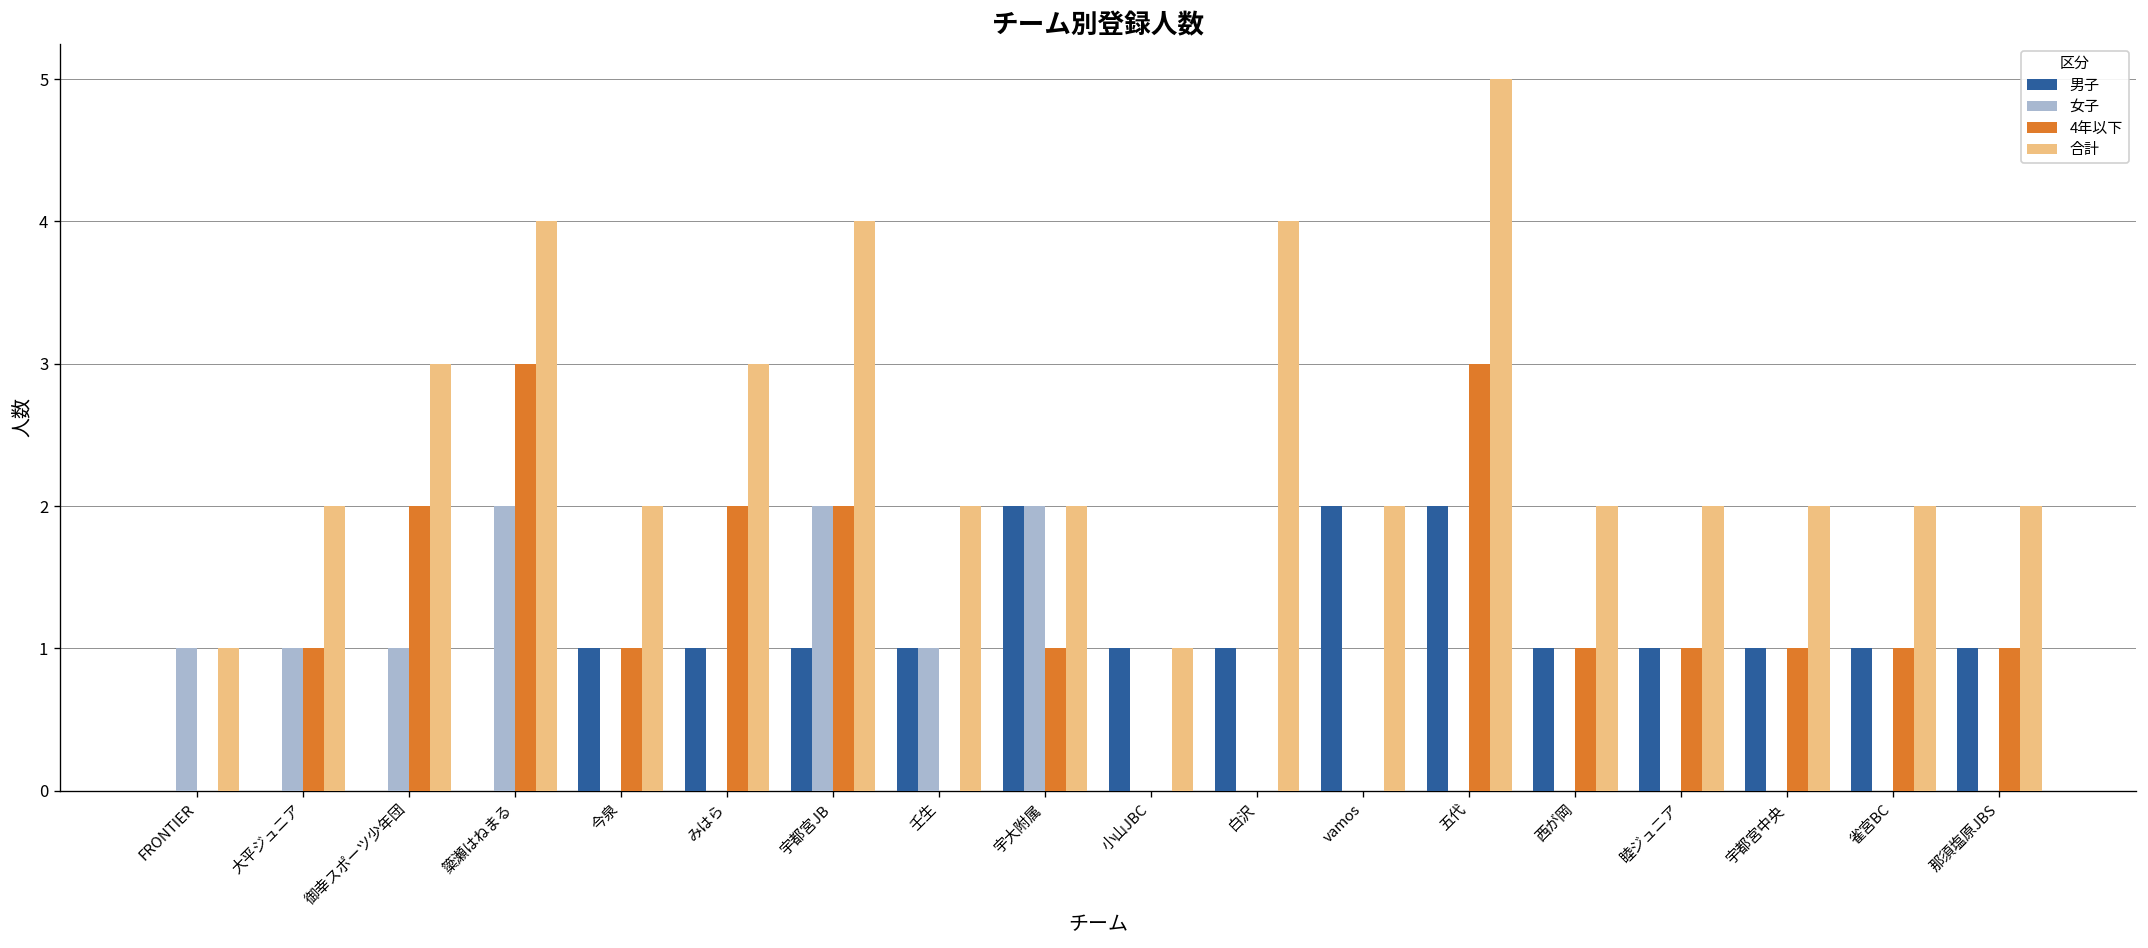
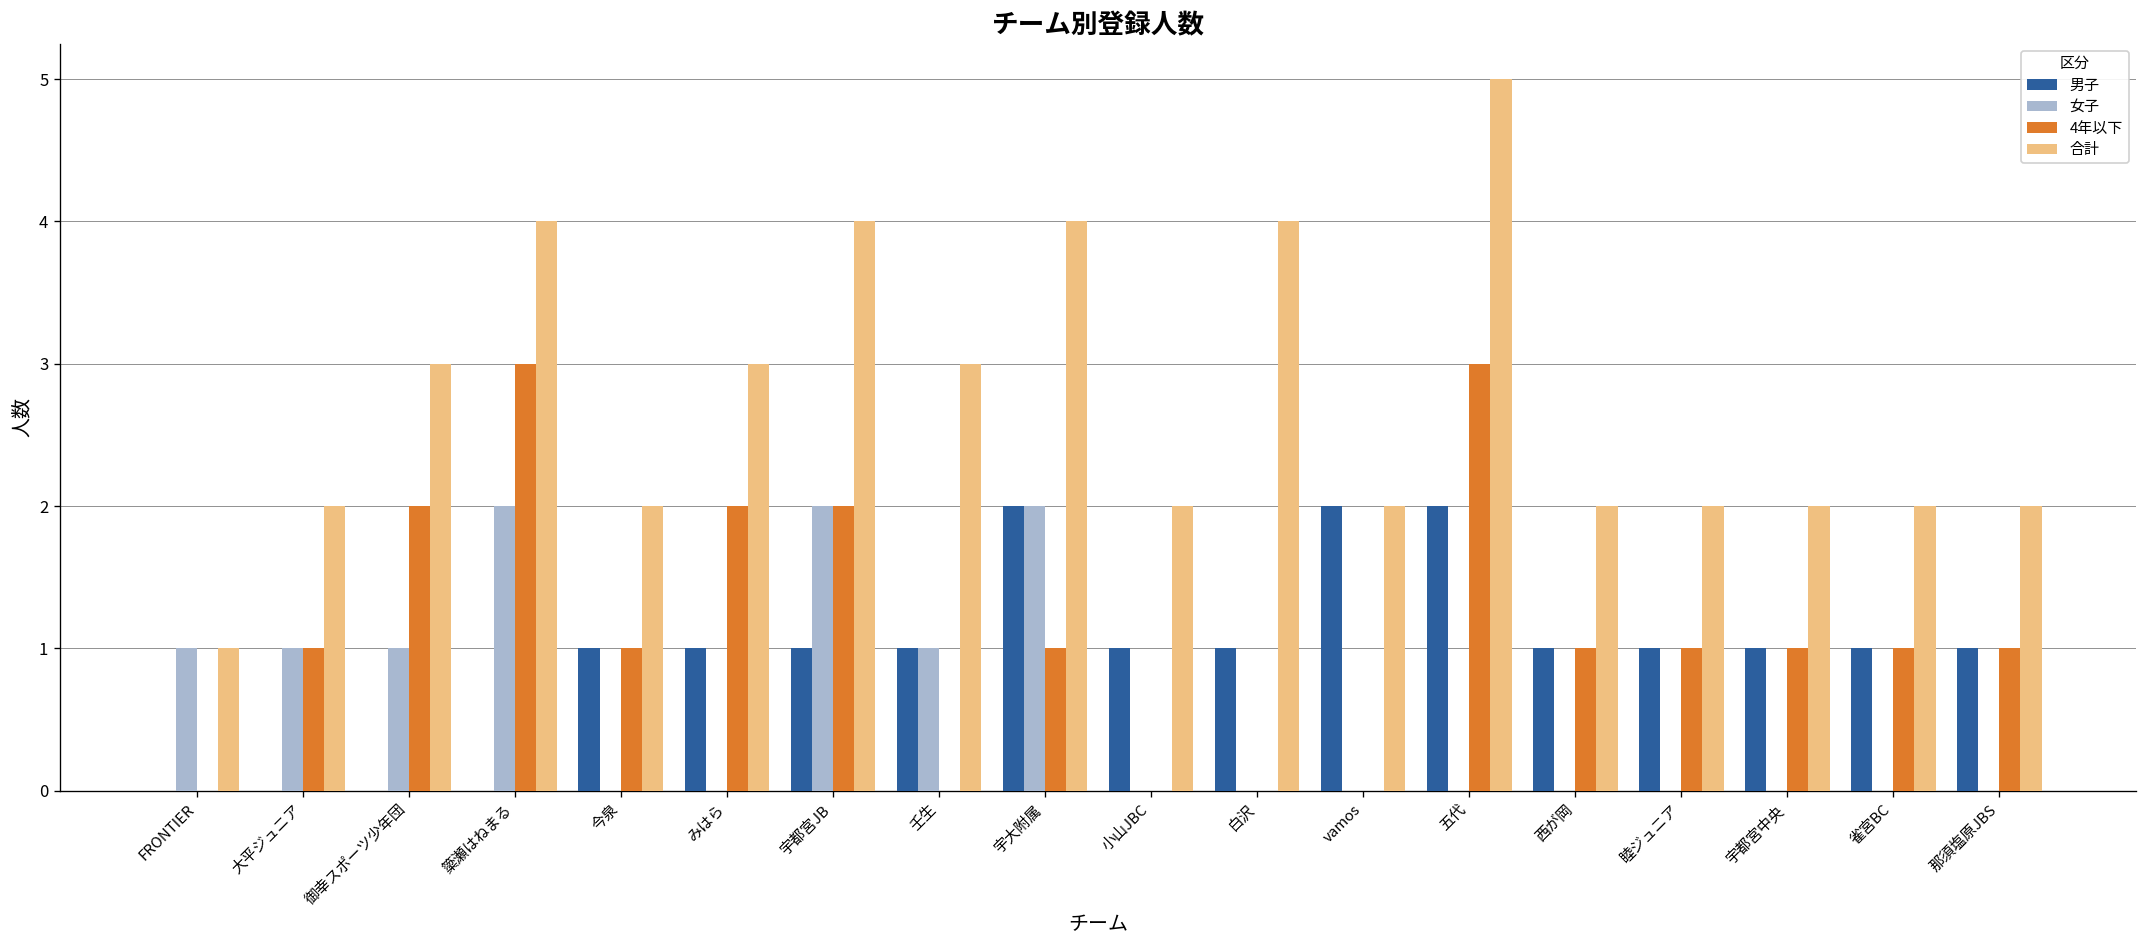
  {
    "男子": {
      "FRONTIER": 0,
      "大平ジュニア": 0,
      "御幸スポーツ少年団": 0,
      "簗瀬はねまる": 0,
      "今泉": 1,
      "みはら": 1,
      "宇都宮JB": 1,
      "壬生": 1,
      "宇大附属": 2,
      "小山JBC": 1,
      "白沢": 1,
      "vamos": 2,
      "五代": 2,
      "西が岡": 1,
      "睦ジュニア": 1,
      "宇都宮中央": 1,
      "雀宮BC": 1,
      "那須塩原JBS": 1
    },
    "女子": {
      "FRONTIER": 1,
      "大平ジュニア": 1,
      "御幸スポーツ少年団": 1,
      "簗瀬はねまる": 2,
      "今泉": 0,
      "みはら": 0,
      "宇都宮JB": 2,
      "壬生": 1,
      "宇大附属": 2,
      "小山JBC": 0,
      "白沢": 0,
      "vamos": 0,
      "五代": 0,
      "西が岡": 0,
      "睦ジュニア": 0,
      "宇都宮中央": 0,
      "雀宮BC": 0,
      "那須塩原JBS": 0
    },
    "4年以下": {
      "FRONTIER": 0,
      "大平ジュニア": 1,
      "御幸スポーツ少年団": 2,
      "簗瀬はねまる": 3,
      "今泉": 1,
      "みはら": 2,
      "宇都宮JB": 2,
      "壬生": 0,
      "宇大附属": 1,
      "小山JBC": 0,
      "白沢": 0,
      "vamos": 0,
      "五代": 3,
      "西が岡": 1,
      "睦ジュニア": 1,
      "宇都宮中央": 1,
      "雀宮BC": 1,
      "那須塩原JBS": 1
    },
    "合計": {
      "FRONTIER": 1,
      "大平ジュニア": 2,
      "御幸スポーツ少年団": 3,
      "簗瀬はねまる": 4,
      "今泉": 2,
      "みはら": 3,
      "宇都宮JB": 4,
-     "壬生": 2,
-     "宇大附属": 2,
-     "小山JBC": 1,
+     "壬生": 3,
+     "宇大附属": 4,
+     "小山JBC": 2,
      "白沢": 4,
      "vamos": 2,
      "五代": 5,
      "西が岡": 2,
      "睦ジュニア": 2,
      "宇都宮中央": 2,
      "雀宮BC": 2,
      "那須塩原JBS": 2
    }
  }
